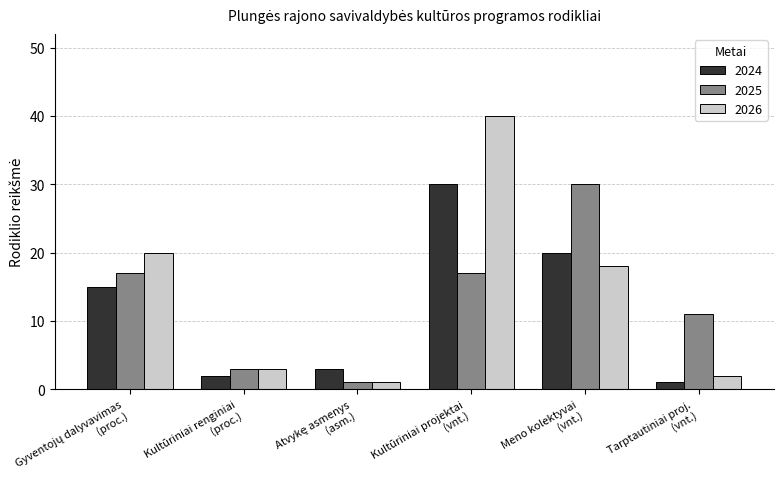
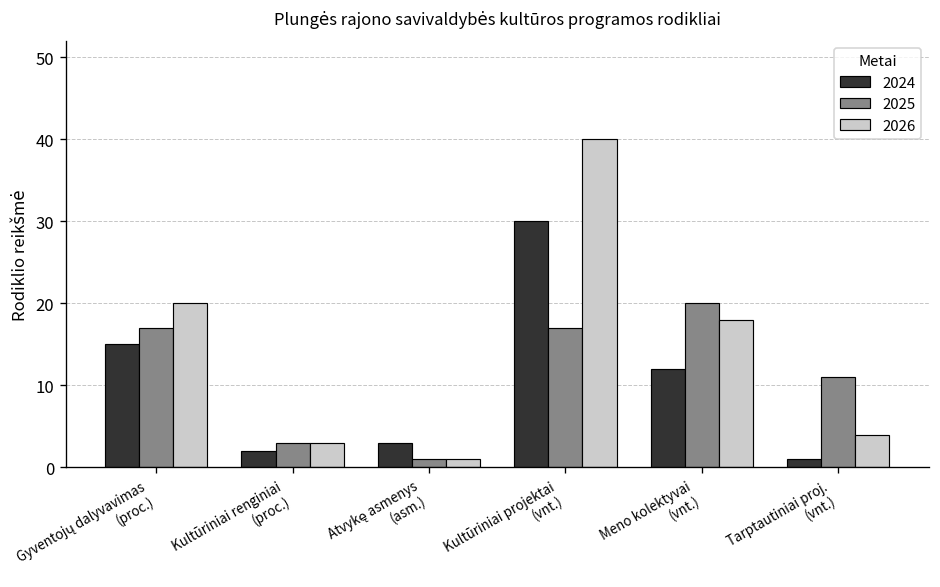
  {
    "2024": {
      "Gyventojų dalyvavimas (proc.)": 15,
      "Kultūriniai renginiai (proc.)": 2,
      "Atvykę asmenys (asm.)": 3,
      "Kultūriniai projektai (vnt.)": 30,
-     "Meno kolektyvai (vnt.)": 20,
+     "Meno kolektyvai (vnt.)": 12,
      "Tarptautiniai proj. (vnt.)": 1
    },
    "2025": {
      "Gyventojų dalyvavimas (proc.)": 17,
      "Kultūriniai renginiai (proc.)": 3,
      "Atvykę asmenys (asm.)": 1,
      "Kultūriniai projektai (vnt.)": 17,
-     "Meno kolektyvai (vnt.)": 30,
+     "Meno kolektyvai (vnt.)": 20,
      "Tarptautiniai proj. (vnt.)": 11
    },
    "2026": {
      "Gyventojų dalyvavimas (proc.)": 20,
      "Kultūriniai renginiai (proc.)": 3,
      "Atvykę asmenys (asm.)": 1,
      "Kultūriniai projektai (vnt.)": 40,
      "Meno kolektyvai (vnt.)": 18,
-     "Tarptautiniai proj. (vnt.)": 2
+     "Tarptautiniai proj. (vnt.)": 4
    }
  }
